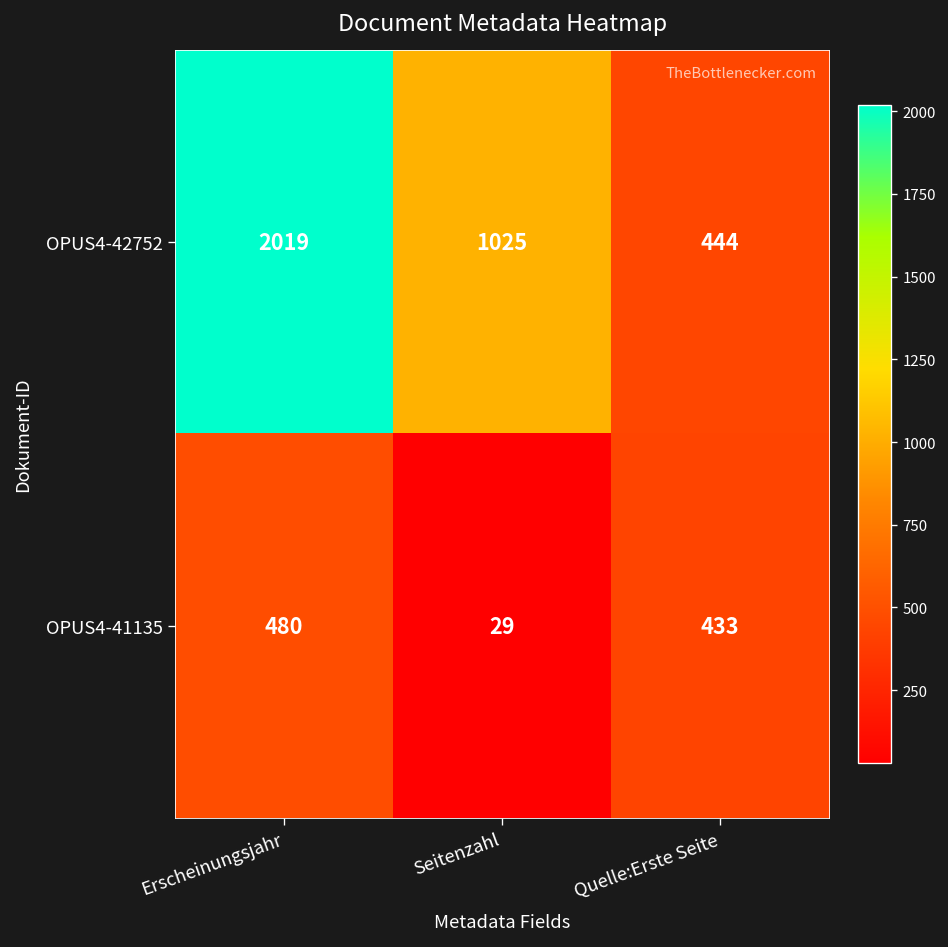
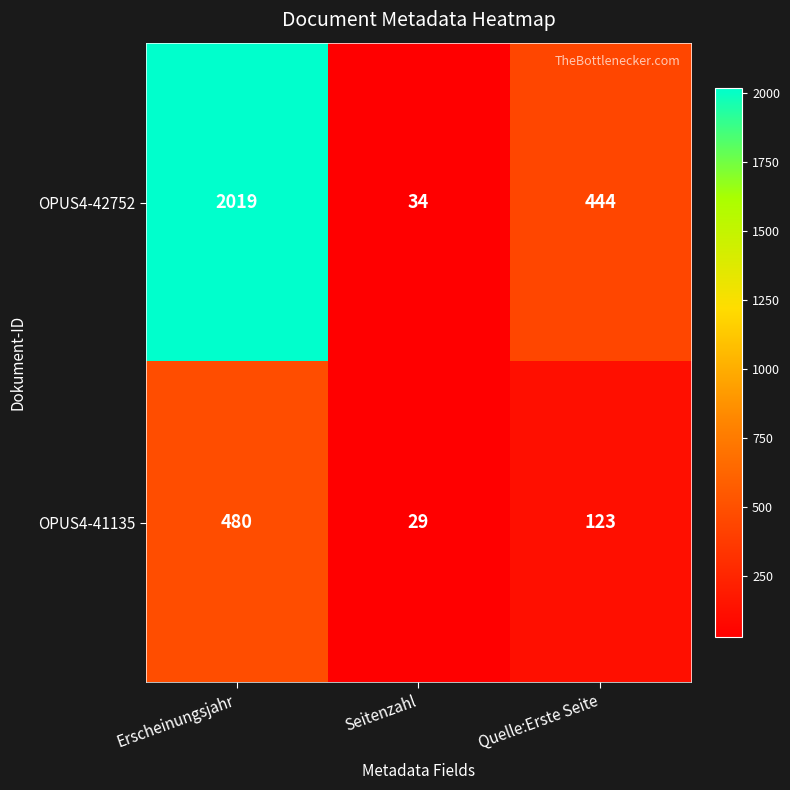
  {
    "OPUS4-42752": {
      "Erscheinungsjahr": 2019,
-     "Seitenzahl": 1025
+     "Seitenzahl": 34
    },
    "OPUS4-41135": {
      "Erscheinungsjahr": 480,
      "Seitenzahl": 29,
-     "Quelle:Erste Seite": 433
+     "Quelle:Erste Seite": 123
    }
  }
